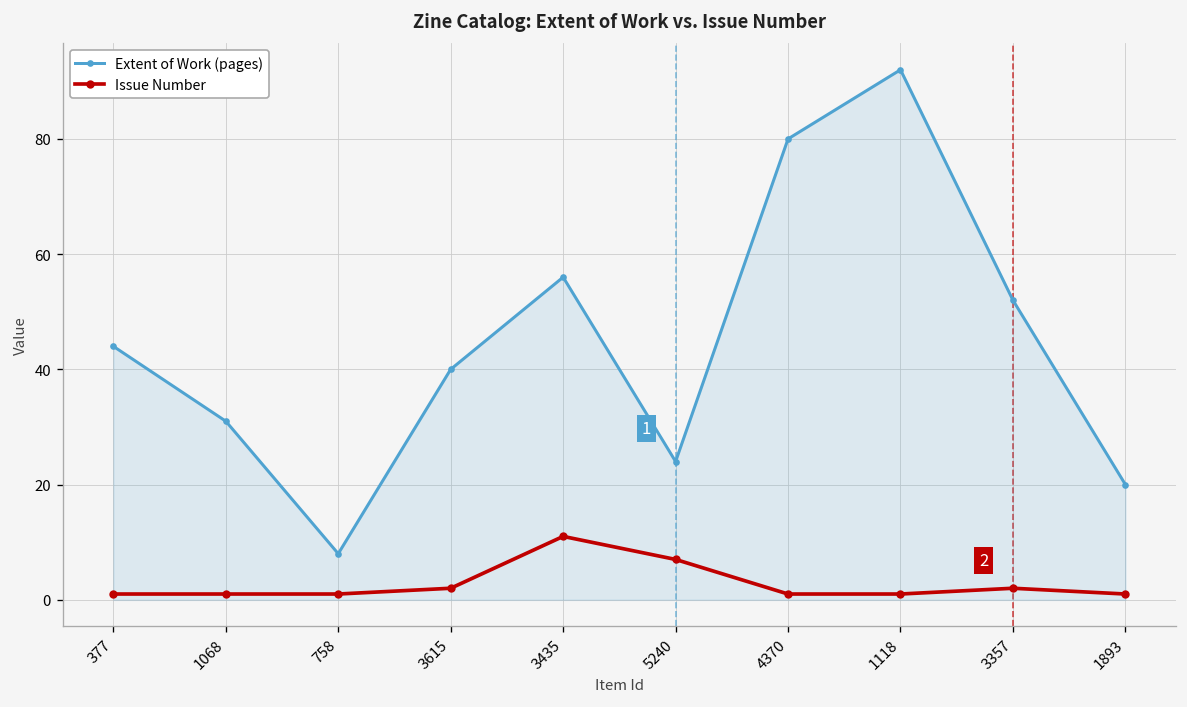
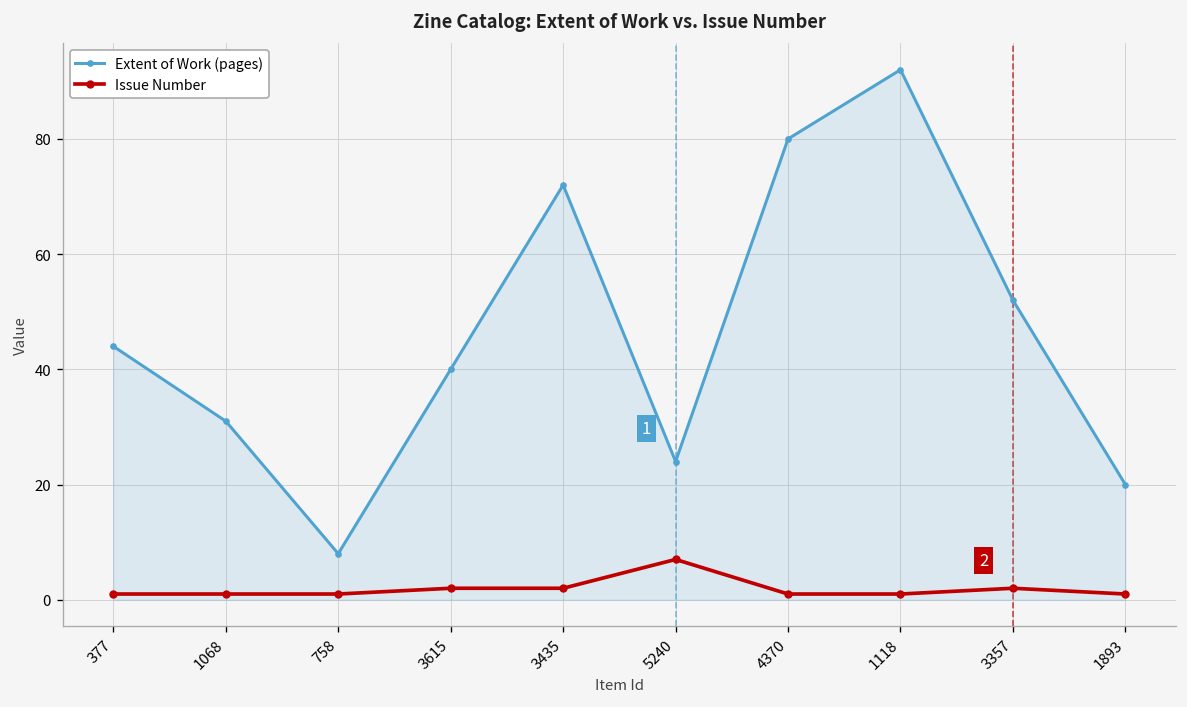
  {
    "Extent of Work (pages)": {
      "377": 44,
      "1068": 31,
      "758": 8,
      "3615": 40,
-     "3435": 56,
+     "3435": 72,
      "5240": 24,
      "4370": 80,
      "1118": 92,
      "3357": 52,
      "1893": 20
    },
    "Issue Number": {
      "377": 1,
      "1068": 1,
      "758": 1,
      "3615": 2,
-     "3435": 11,
+     "3435": 2,
      "5240": 7,
      "4370": 1,
      "1118": 1,
      "1893": 1
    }
  }
